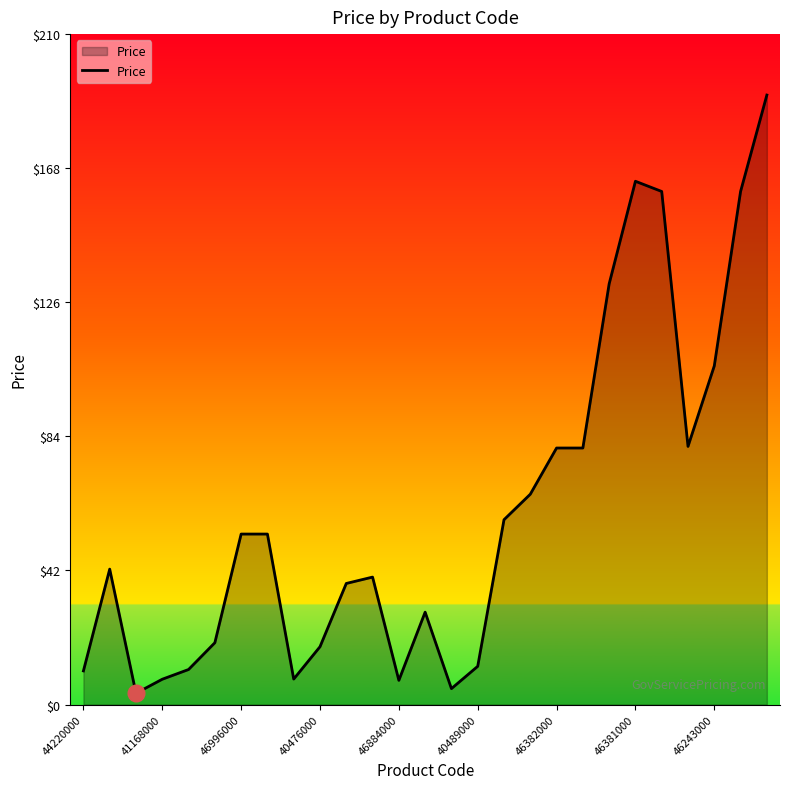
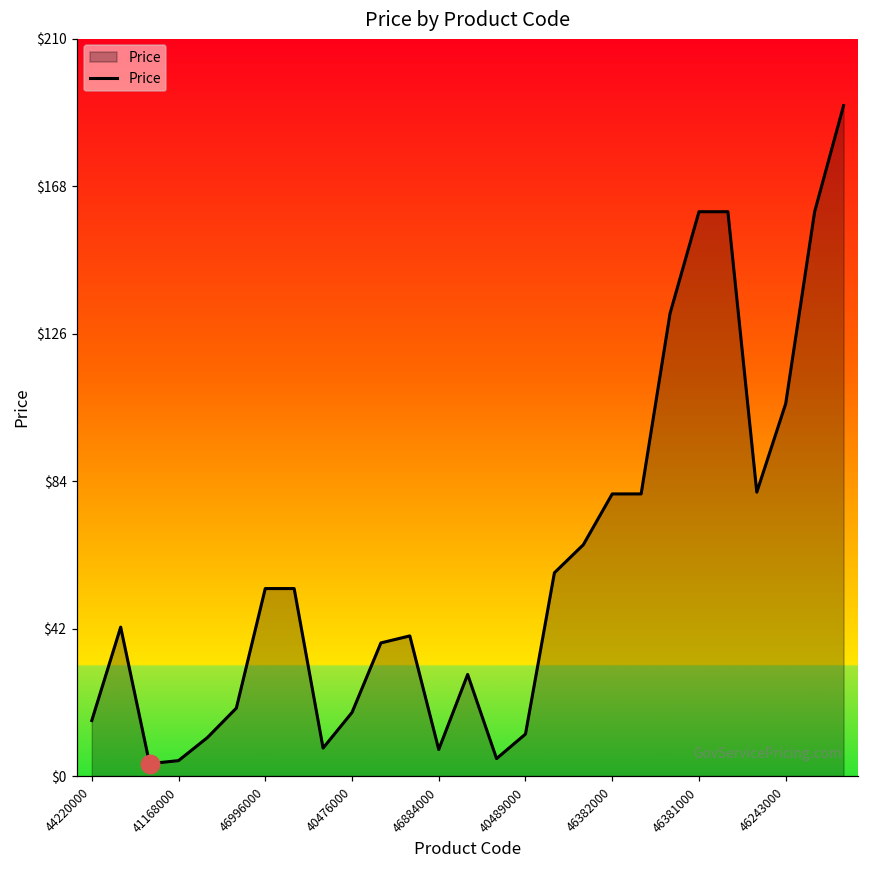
  {
    "Price": {
-     "44220000": "$11",
-     "41168000": "$8",
+     "44220000": "$16",
+     "41168000": "$4",
      "46996000": "$54",
      "40476000": "$18",
      "46884000": "$8",
      "40489000": "$12",
      "46382000": "$81",
-     "46381000": "$164",
+     "46381000": "$161",
      "46243000": "$106"
    }
  }
